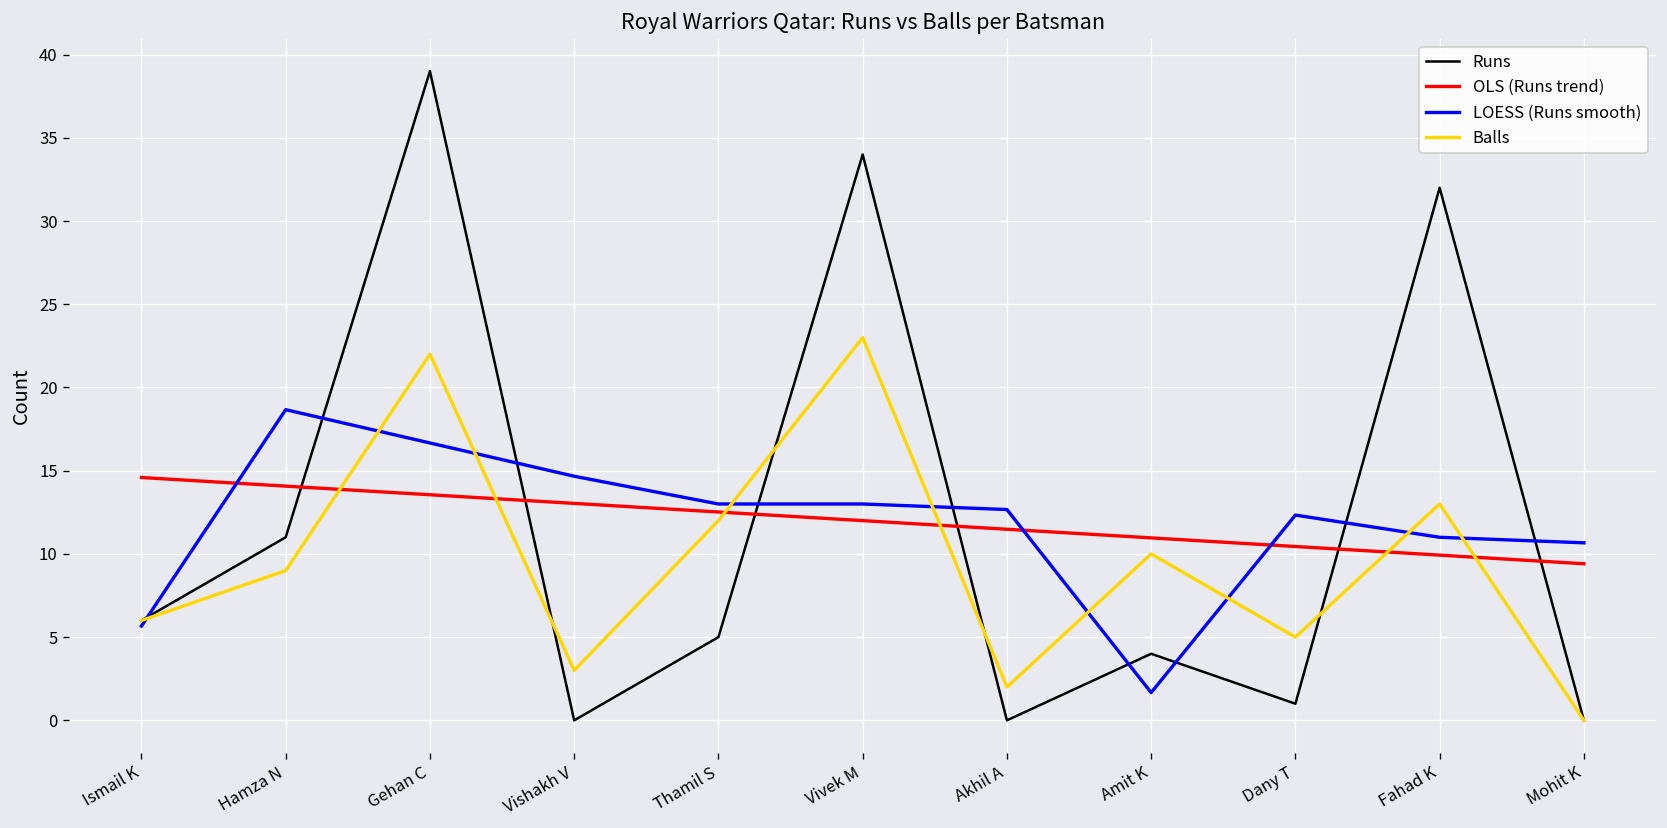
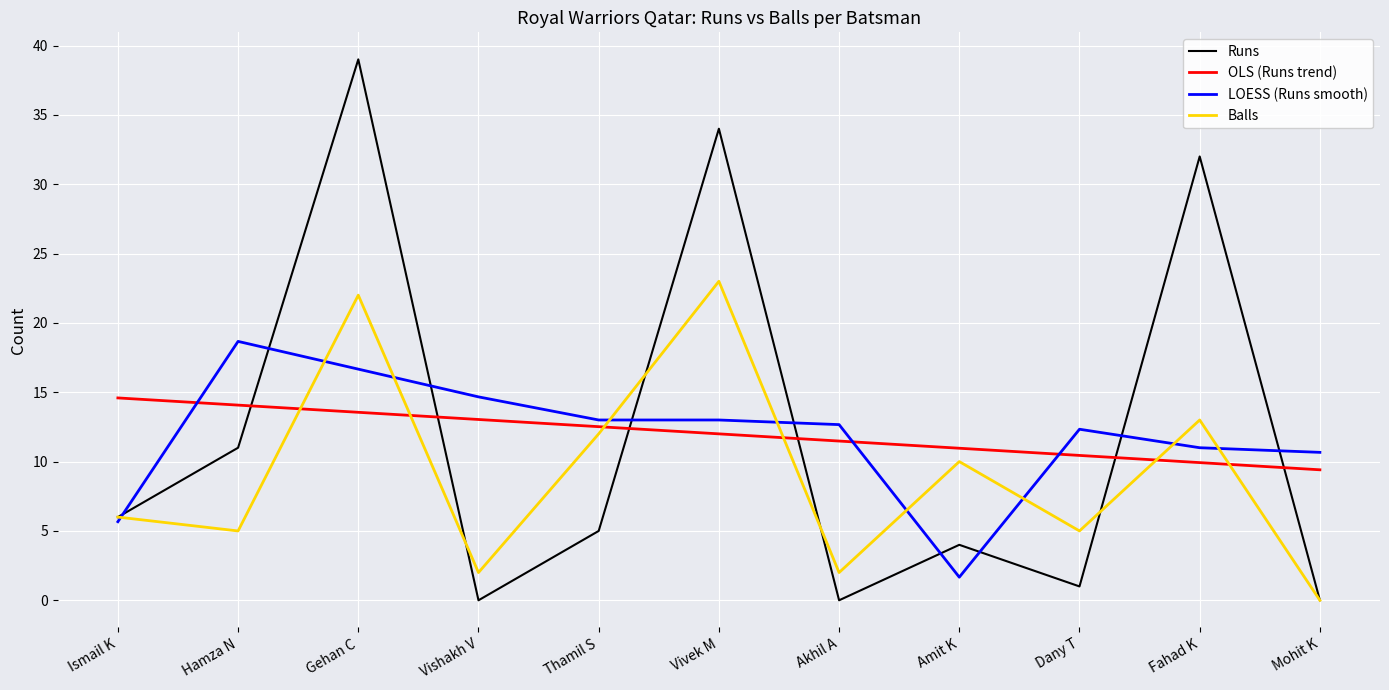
  {
    "Runs": {
      "Hamza N": 11,
      "Gehan C": 39,
      "Vishakh V": 0,
      "Thamil S": 5,
      "Vivek M": 34,
      "Akhil A": 0,
      "Amit K": 4,
      "Dany T": 1,
      "Fahad K": 32
    },
    "OLS (Runs trend)": {
      "Ismail K": 14.6,
      "Hamza N": 14,
      "Gehan C": 13.6,
      "Vishakh V": 13,
      "Thamil S": 12.5,
      "Vivek M": 12,
      "Akhil A": 11.5,
      "Amit K": 11,
      "Dany T": 10.4,
      "Fahad K": 10,
      "Mohit K": 9.4
    },
    "LOESS (Runs smooth)": {
      "Ismail K": 5.7,
      "Hamza N": 18.7,
      "Gehan C": 16.7,
      "Vishakh V": 14.7,
      "Thamil S": 13,
      "Vivek M": 13,
      "Akhil A": 12.7,
      "Amit K": 1.7,
      "Dany T": 12.3,
      "Fahad K": 11,
      "Mohit K": 10.7
    },
    "Balls": {
-     "Hamza N": 9,
+     "Hamza N": 5,
      "Gehan C": 22,
-     "Vishakh V": 3,
+     "Vishakh V": 2,
      "Thamil S": 12,
      "Vivek M": 23,
      "Akhil A": 2,
      "Amit K": 10,
      "Dany T": 5,
      "Fahad K": 13
    }
  }
